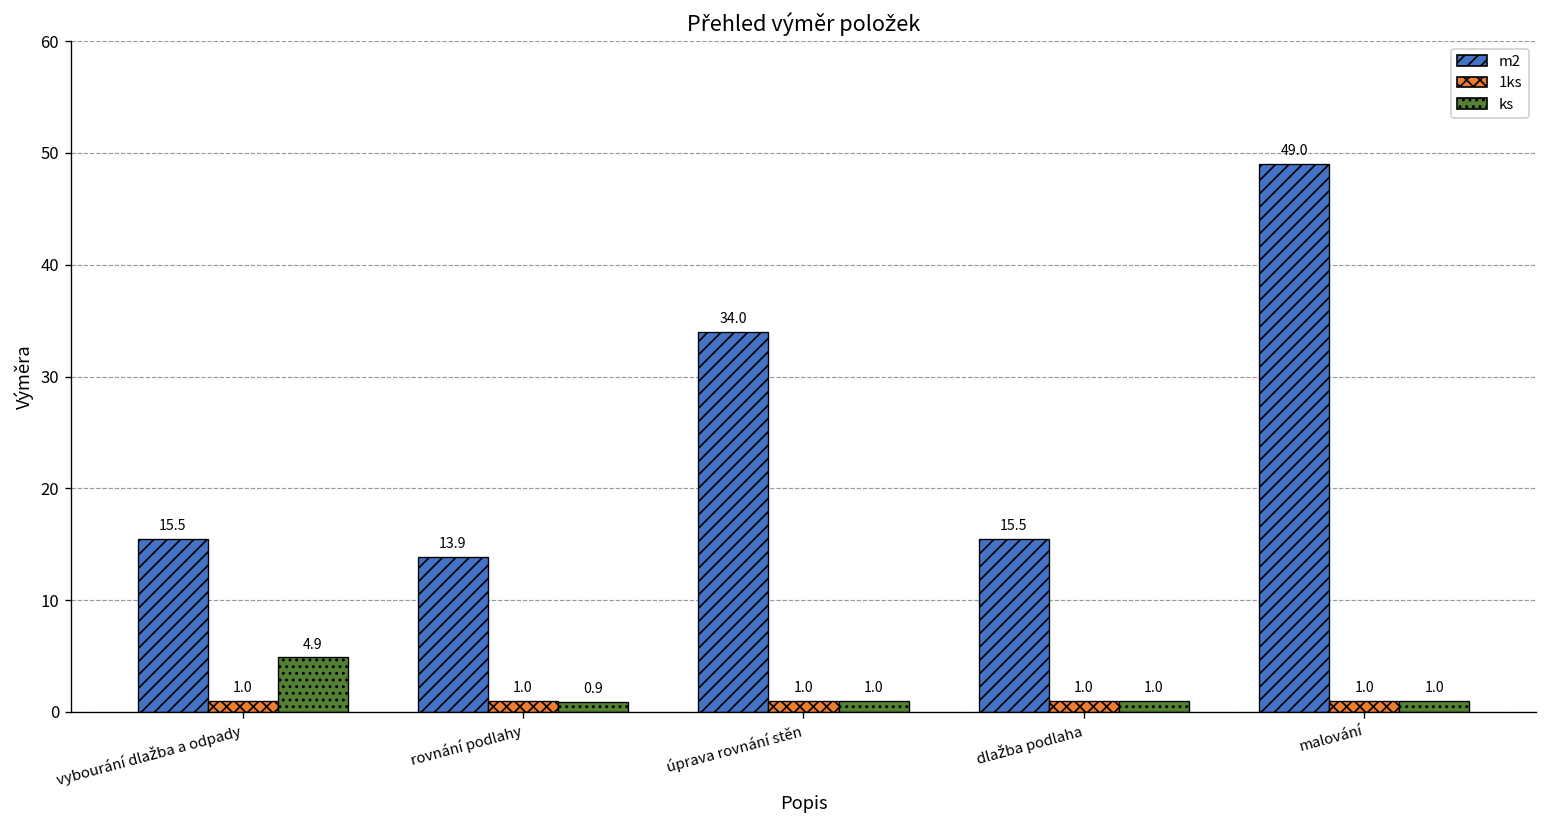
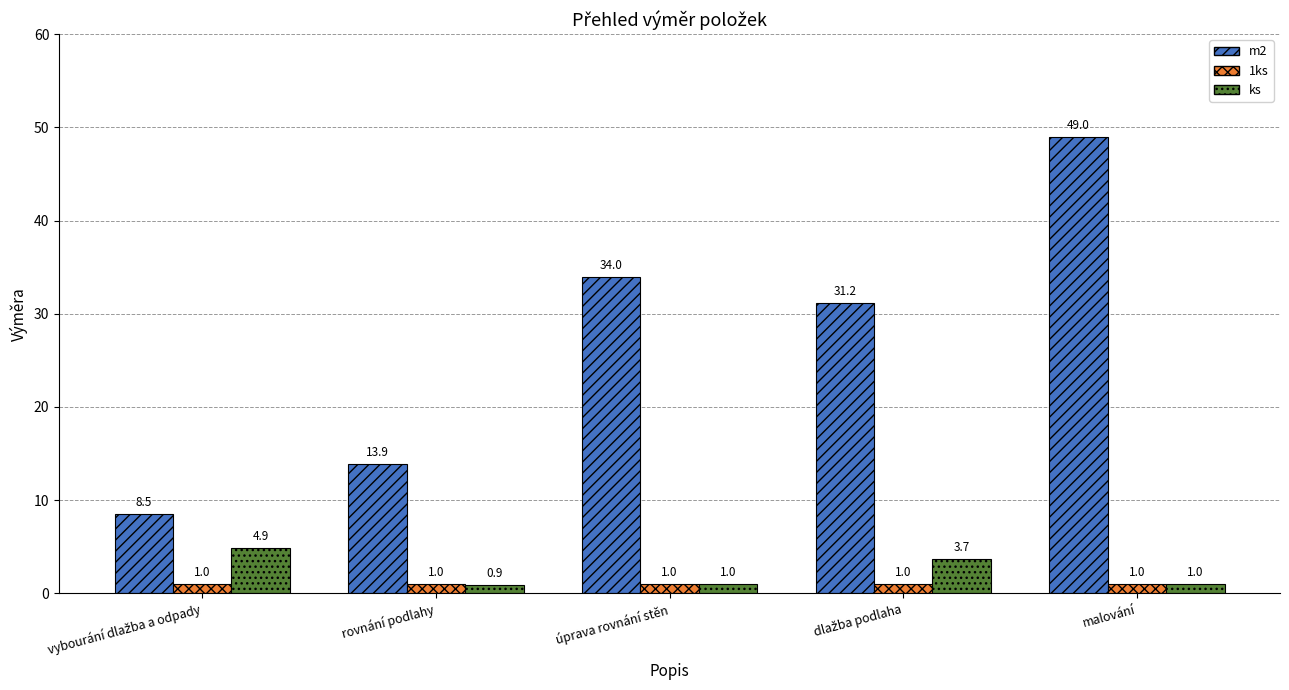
  {
    "m2": {
-     "vybourání dlažba a odpady": 15.5,
+     "vybourání dlažba a odpady": 8.5,
      "rovnání podlahy": 13.9,
      "úprava rovnání stěn": 34.0,
-     "dlažba podlaha": 15.5,
+     "dlažba podlaha": 31.2,
      "malování": 49.0
    },
    "1ks": {
      "vybourání dlažba a odpady": 1.0,
      "rovnání podlahy": 1.0,
      "úprava rovnání stěn": 1.0,
      "dlažba podlaha": 1.0,
      "malování": 1.0
    },
    "ks": {
      "vybourání dlažba a odpady": 4.9,
      "rovnání podlahy": 0.9,
      "úprava rovnání stěn": 1.0,
-     "dlažba podlaha": 1.0,
+     "dlažba podlaha": 3.7,
      "malování": 1.0
    }
  }
